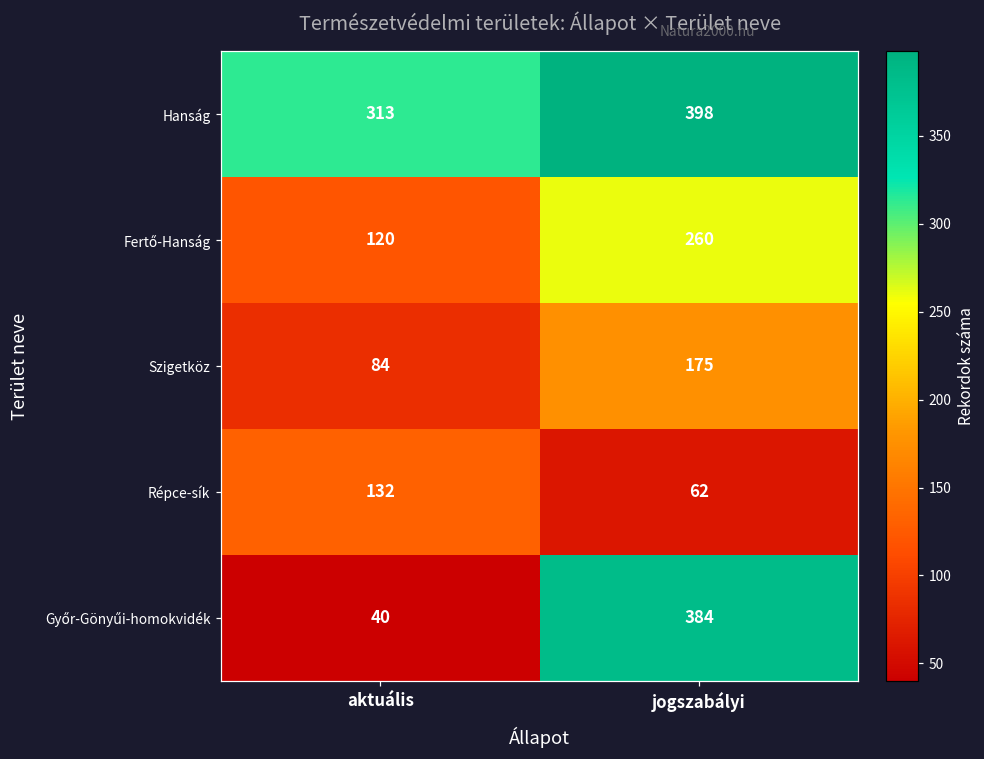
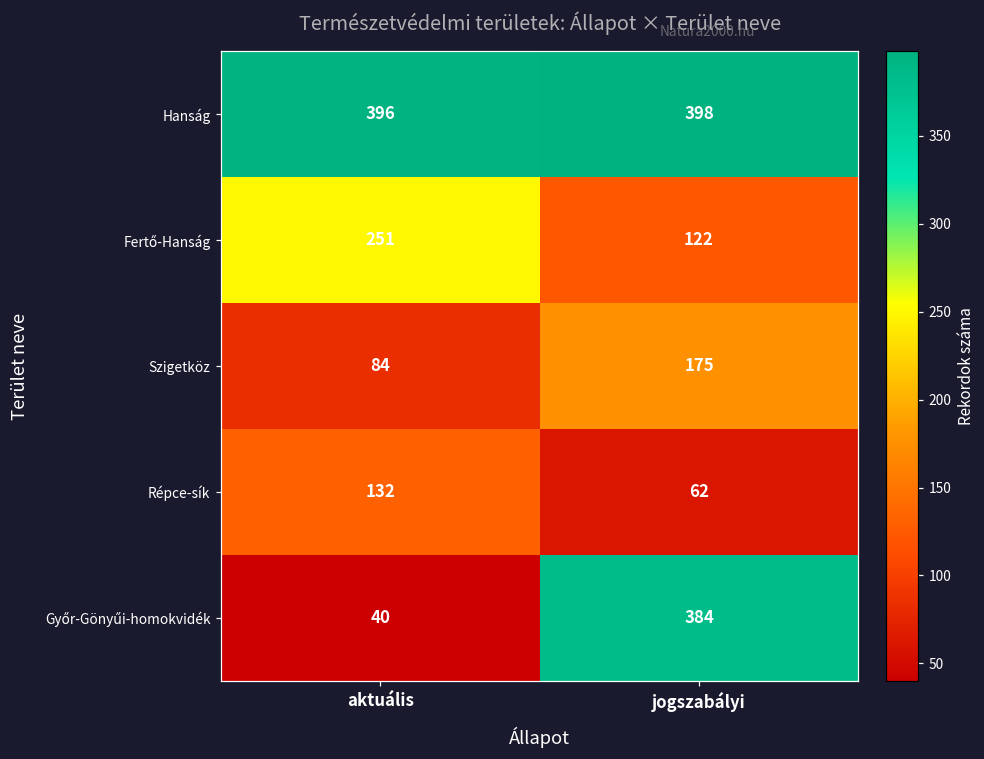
  {
    "Hanság": {
-     "aktuális": 313,
+     "aktuális": 396,
      "jogszabályi": 398
    },
    "Fertő-Hanság": {
-     "aktuális": 120,
-     "jogszabályi": 260
+     "aktuális": 251,
+     "jogszabályi": 122
    },
    "Szigetköz": {
      "aktuális": 84,
      "jogszabályi": 175
    },
    "Répce-sík": {
      "aktuális": 132,
      "jogszabályi": 62
    },
    "Győr-Gönyűi-homokvidék": {
      "aktuális": 40,
      "jogszabályi": 384
    }
  }
